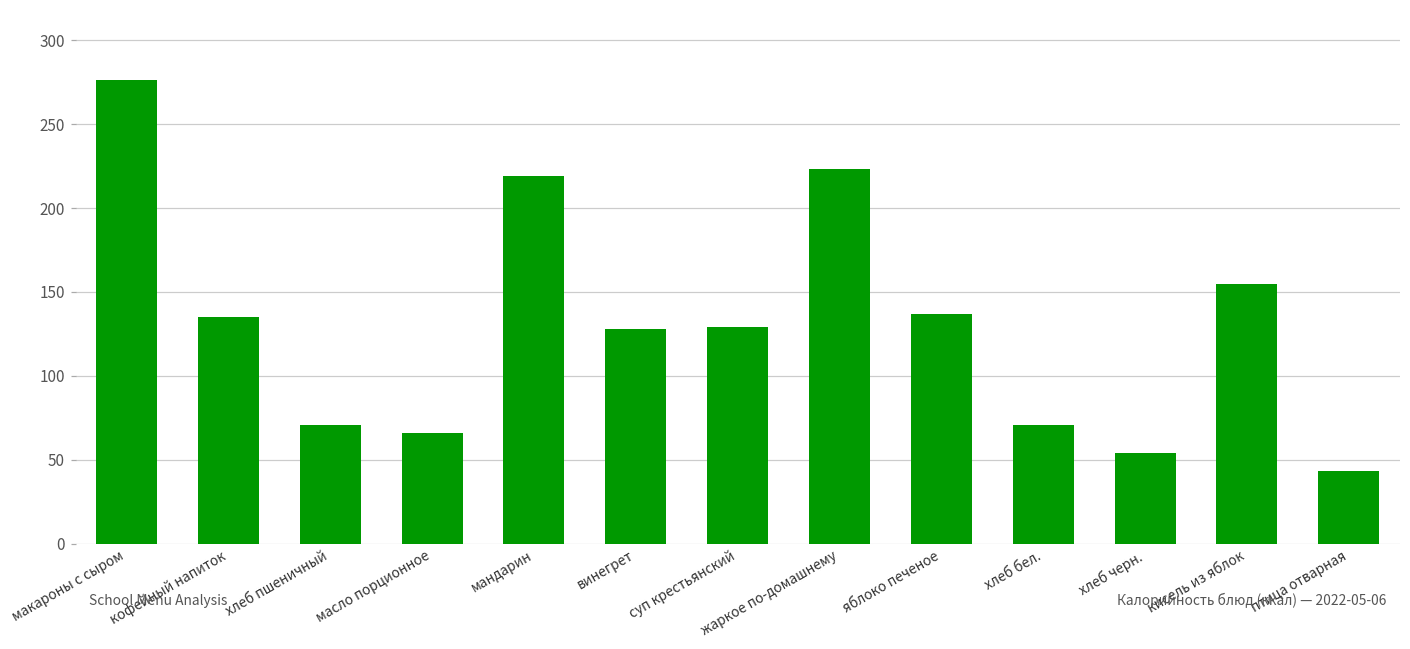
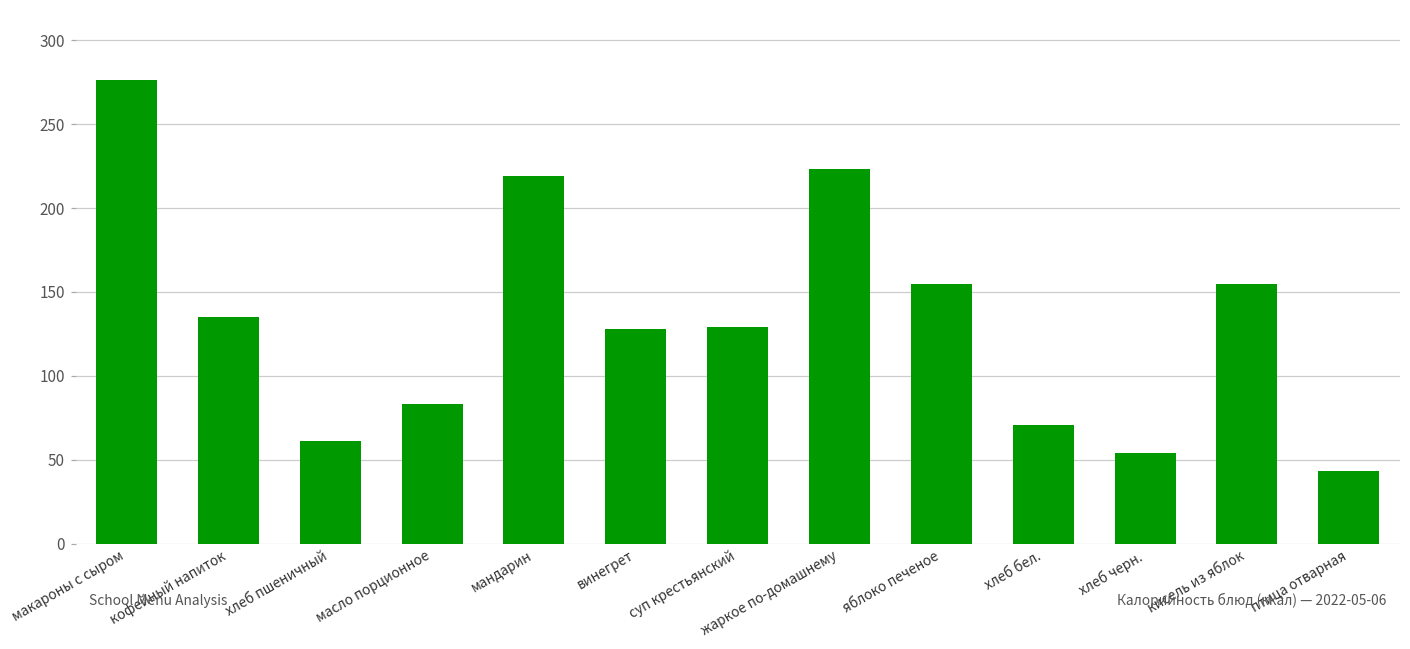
  {
    "макароны с сыром": 276,
    "кофейный напиток": 135,
-   "хлеб пшеничный": 71,
-   "масло порционное": 66,
+   "хлеб пшеничный": 61,
+   "масло порционное": 83,
    "мандарин": 219,
    "винегрет": 128,
    "суп крестьянский": 129,
    "жаркое по-домашнему": 223,
-   "яблоко печеное": 137,
+   "яблоко печеное": 155,
    "хлеб бел.": 71,
    "хлеб черн.": 54,
    "кисель из яблок": 155,
    "птица отварная": 43
  }
